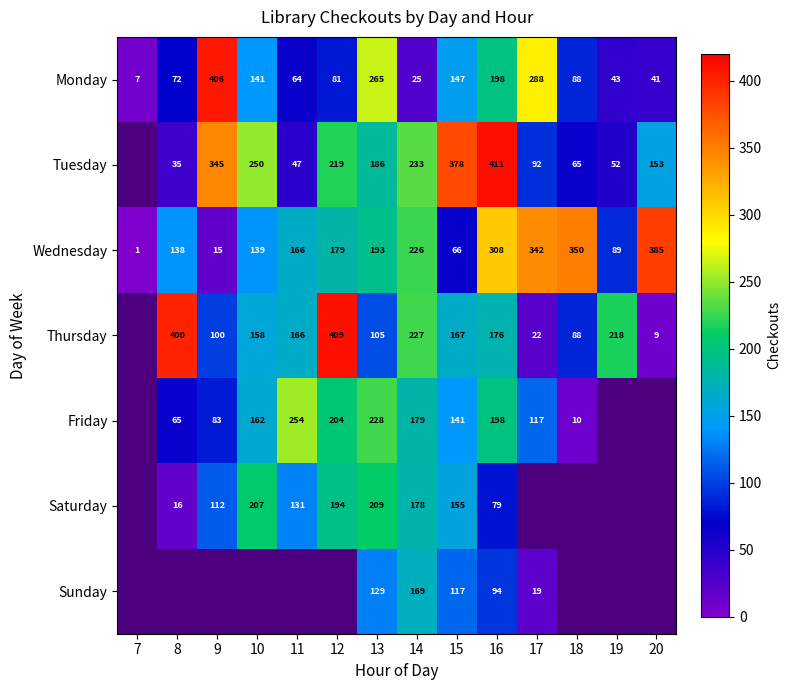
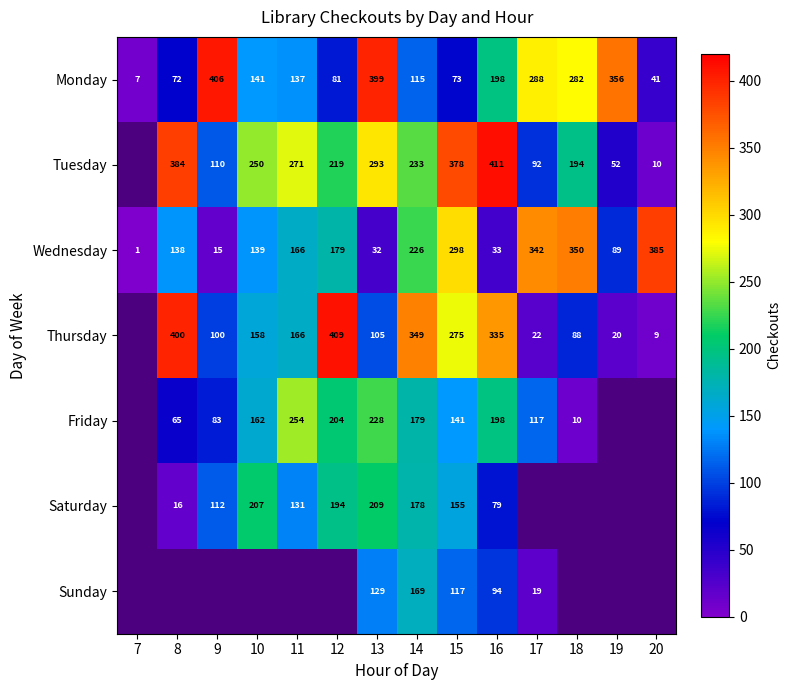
  {
    "Monday": {
      "7": 7,
      "8": 72,
      "9": 406,
      "10": 141,
-     "11": 64,
+     "11": 137,
      "12": 81,
-     "13": 265,
-     "14": 25,
-     "15": 147,
+     "13": 399,
+     "14": 115,
+     "15": 73,
      "16": 198,
      "17": 288,
-     "18": 88,
-     "19": 43,
+     "18": 282,
+     "19": 356,
      "20": 41
    },
    "Tuesday": {
-     "8": 35,
-     "9": 345,
+     "8": 384,
+     "9": 110,
      "10": 250,
-     "11": 47,
+     "11": 271,
      "12": 219,
-     "13": 186,
+     "13": 293,
      "14": 233,
      "15": 378,
      "16": 411,
      "17": 92,
-     "18": 65,
+     "18": 194,
      "19": 52,
-     "20": 153
+     "20": 10
    },
    "Wednesday": {
      "7": 1,
      "8": 138,
      "9": 15,
      "10": 139,
      "11": 166,
      "12": 179,
-     "13": 193,
+     "13": 32,
      "14": 226,
-     "15": 66,
-     "16": 308,
+     "15": 298,
+     "16": 33,
      "17": 342,
      "18": 350,
      "19": 89,
      "20": 385
    },
    "Thursday": {
      "8": 400,
      "9": 100,
      "10": 158,
      "11": 166,
      "12": 409,
      "13": 105,
-     "14": 227,
-     "15": 167,
-     "16": 176,
+     "14": 349,
+     "15": 275,
+     "16": 335,
      "17": 22,
      "18": 88,
-     "19": 218,
+     "19": 20,
      "20": 9
    },
    "Friday": {
      "8": 65,
      "9": 83,
      "10": 162,
      "11": 254,
      "12": 204,
      "13": 228,
      "14": 179,
      "15": 141,
      "16": 198,
      "17": 117,
      "18": 10
    },
    "Saturday": {
      "8": 16,
      "9": 112,
      "10": 207,
      "11": 131,
      "12": 194,
      "13": 209,
      "14": 178,
      "15": 155,
      "16": 79
    },
    "Sunday": {
      "13": 129,
      "14": 169,
      "15": 117,
      "16": 94,
      "17": 19
    }
  }
